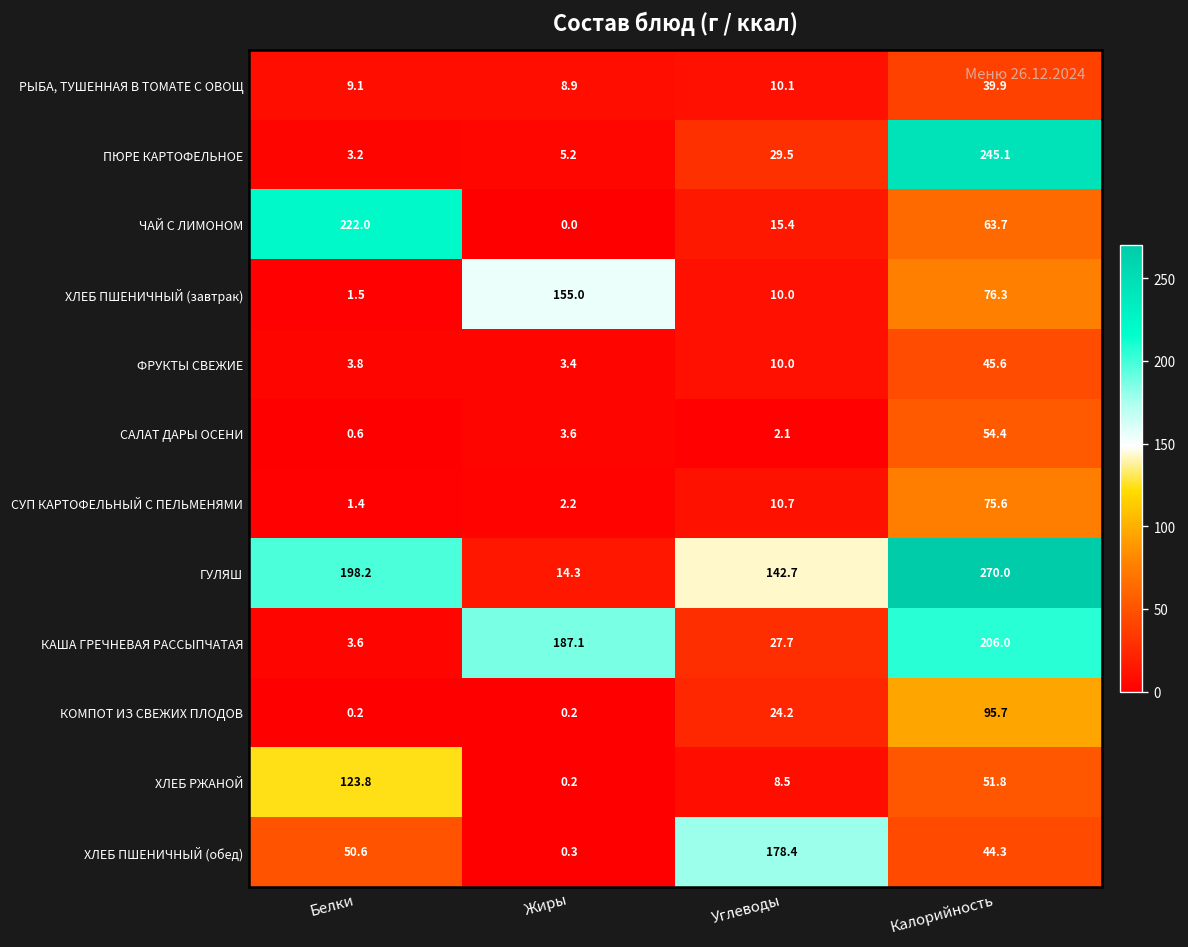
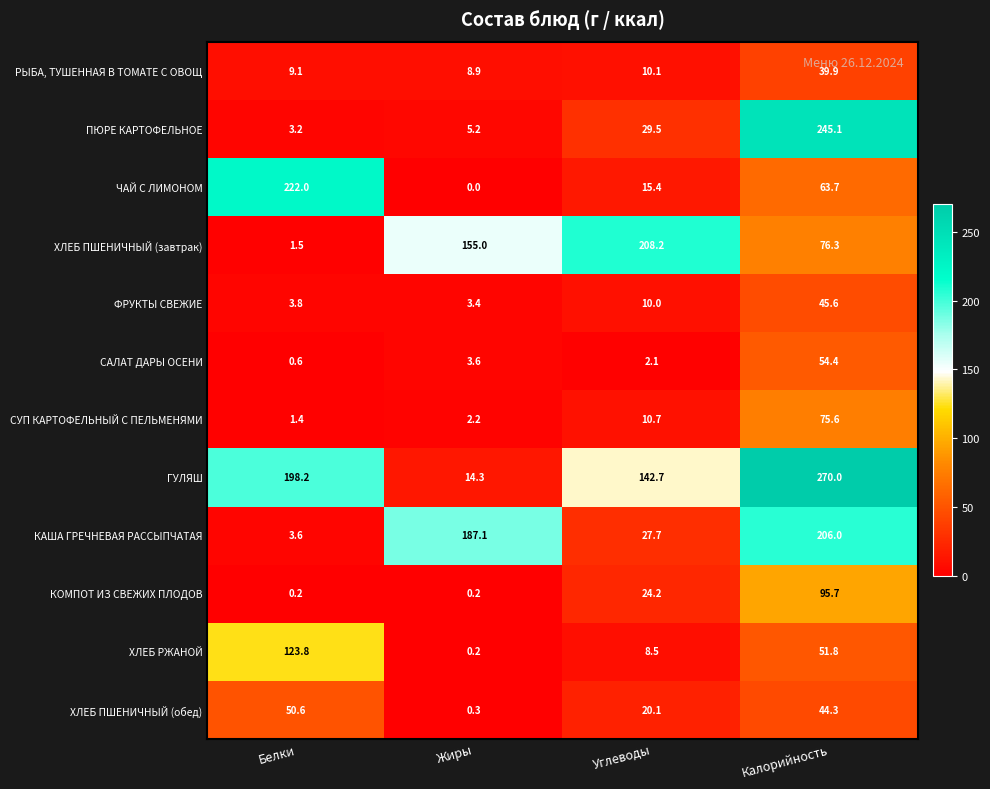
  {
    "РЫБА, ТУШЕННАЯ В ТОМАТЕ С ОВОЩ": {
      "Белки": 9.1,
      "Жиры": 8.9,
      "Углеводы": 10.1
    },
    "ПЮРЕ КАРТОФЕЛЬНОЕ": {
      "Белки": 3.2,
      "Жиры": 5.2,
      "Углеводы": 29.5,
      "Калорийность": 245.1
    },
    "ЧАЙ С ЛИМОНОМ": {
      "Белки": 222.0,
      "Жиры": 0.0,
      "Углеводы": 15.4,
      "Калорийность": 63.7
    },
    "ХЛЕБ ПШЕНИЧНЫЙ (завтрак)": {
      "Белки": 1.5,
      "Жиры": 155.0,
-     "Углеводы": 10.0,
+     "Углеводы": 208.2,
      "Калорийность": 76.3
    },
    "ФРУКТЫ СВЕЖИЕ": {
      "Белки": 3.8,
      "Жиры": 3.4,
      "Углеводы": 10.0,
      "Калорийность": 45.6
    },
    "САЛАТ ДАРЫ ОСЕНИ": {
      "Белки": 0.6,
      "Жиры": 3.6,
      "Углеводы": 2.1,
      "Калорийность": 54.4
    },
    "СУП КАРТОФЕЛЬНЫЙ С ПЕЛЬМЕНЯМИ": {
      "Белки": 1.4,
      "Жиры": 2.2,
      "Углеводы": 10.7,
      "Калорийность": 75.6
    },
    "ГУЛЯШ": {
      "Белки": 198.2,
      "Жиры": 14.3,
      "Углеводы": 142.7,
      "Калорийность": 270.0
    },
    "КАША ГРЕЧНЕВАЯ РАССЫПЧАТАЯ": {
      "Белки": 3.6,
      "Жиры": 187.1,
      "Углеводы": 27.7,
      "Калорийность": 206.0
    },
    "КОМПОТ ИЗ СВЕЖИХ ПЛОДОВ": {
      "Белки": 0.2,
      "Жиры": 0.2,
      "Углеводы": 24.2,
      "Калорийность": 95.7
    },
    "ХЛЕБ РЖАНОЙ": {
      "Белки": 123.8,
      "Жиры": 0.2,
      "Углеводы": 8.5,
      "Калорийность": 51.8
    },
    "ХЛЕБ ПШЕНИЧНЫЙ (обед)": {
      "Белки": 50.6,
      "Жиры": 0.3,
-     "Углеводы": 178.4,
+     "Углеводы": 20.1,
      "Калорийность": 44.3
    }
  }
